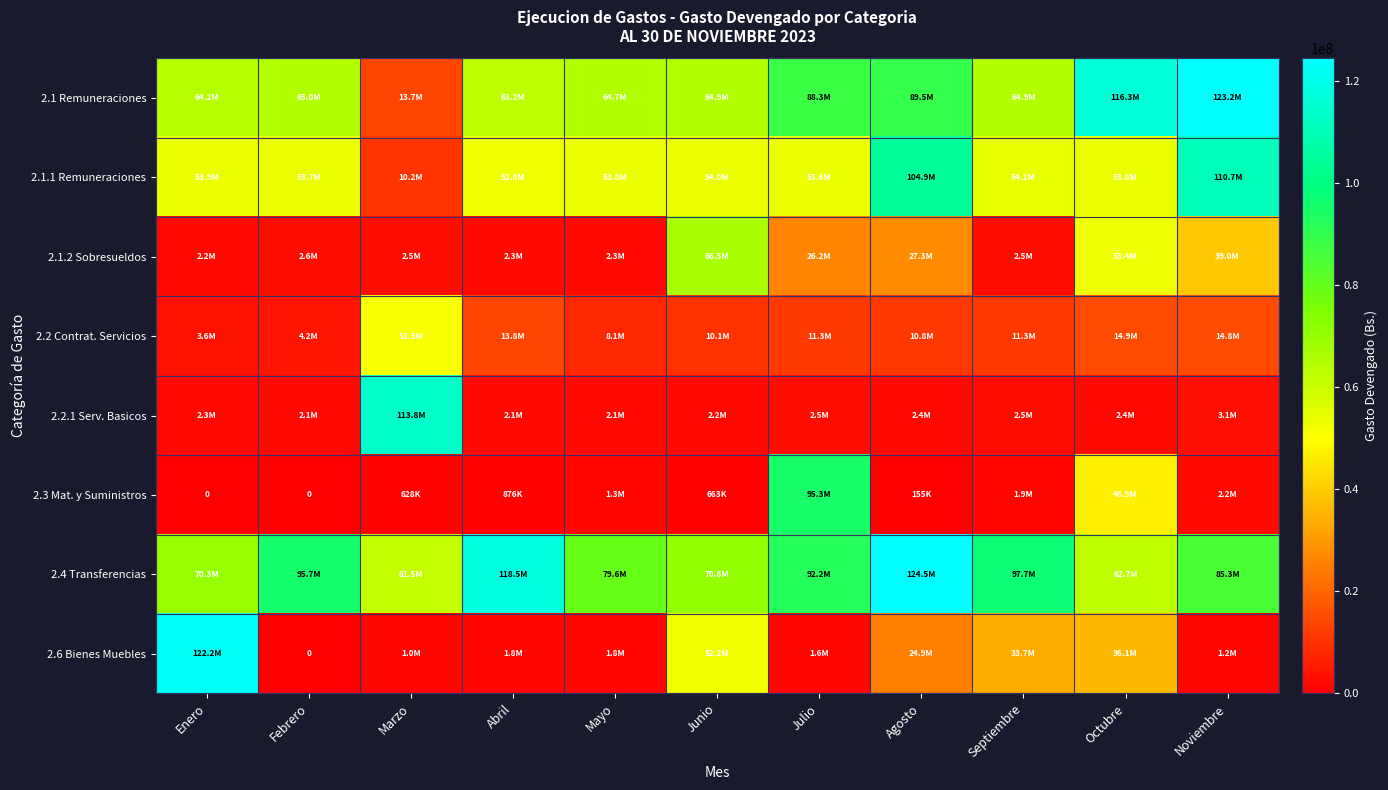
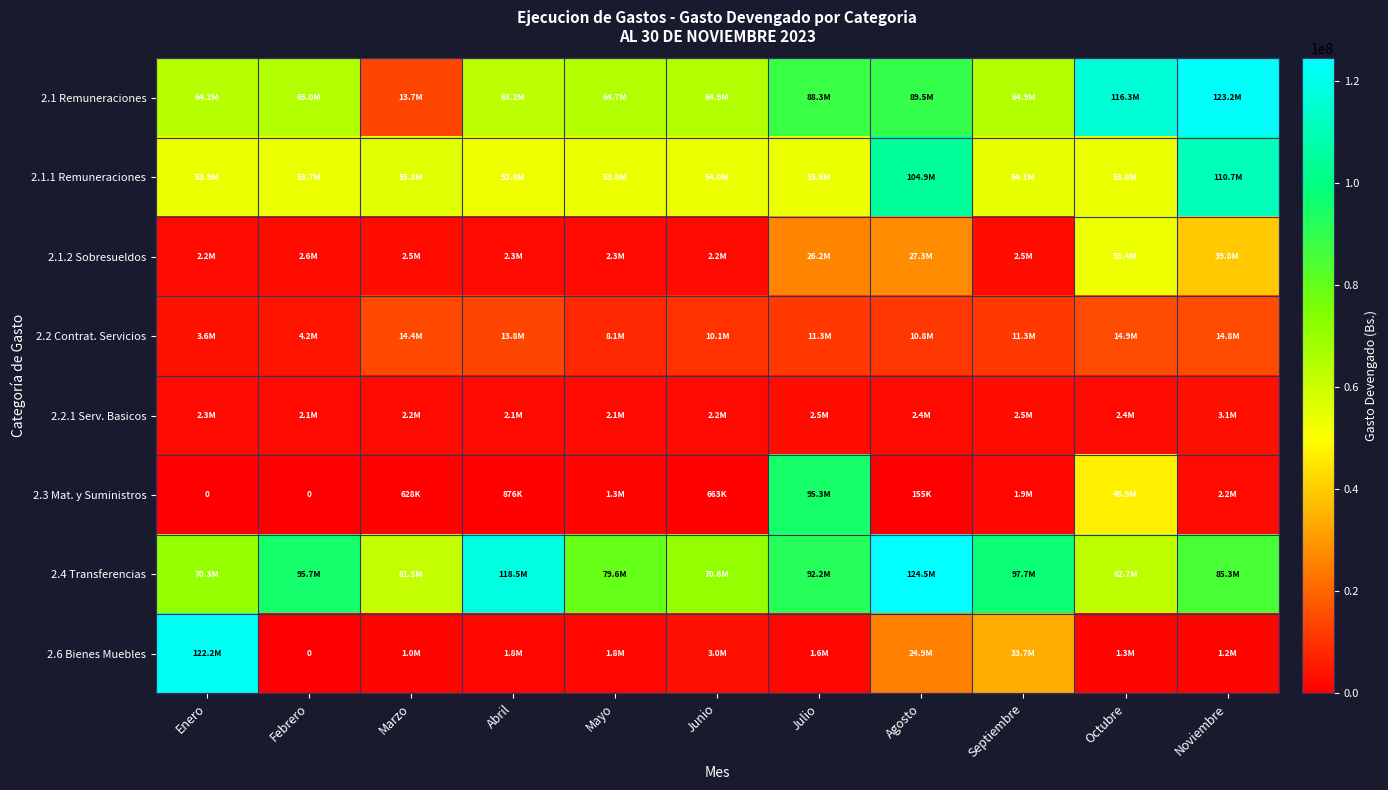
  {
    "2.1 Remuneraciones": {
      "Enero": "64.2M",
      "Febrero": "65.0M",
      "Marzo": "13.7M",
      "Abril": "63.2M",
      "Mayo": "64.7M",
      "Junio": "64.9M",
      "Julio": "88.3M",
      "Agosto": "89.5M",
      "Septiembre": "64.9M",
      "Octubre": "116.3M",
      "Noviembre": "123.2M"
    },
    "2.1.1 Remuneraciones": {
      "Enero": "53.9M",
      "Febrero": "53.7M",
-     "Marzo": "10.2M",
+     "Marzo": "55.8M",
      "Abril": "52.8M",
      "Mayo": "53.8M",
      "Junio": "54.0M",
      "Julio": "53.6M",
      "Agosto": "104.9M",
      "Septiembre": "54.1M",
      "Octubre": "53.8M",
      "Noviembre": "110.7M"
    },
    "2.1.2 Sobresueldos": {
      "Enero": "2.2M",
      "Febrero": "2.6M",
      "Marzo": "2.5M",
      "Abril": "2.3M",
      "Mayo": "2.3M",
-     "Junio": "66.5M",
+     "Junio": "2.2M",
      "Julio": "26.2M",
      "Agosto": "27.3M",
      "Septiembre": "2.5M",
      "Octubre": "53.4M",
      "Noviembre": "39.0M"
    },
    "2.2 Contrat. Servicios": {
      "Enero": "3.6M",
      "Febrero": "4.2M",
-     "Marzo": "51.3M",
+     "Marzo": "14.4M",
      "Abril": "13.8M",
      "Mayo": "8.1M",
      "Junio": "10.1M",
      "Julio": "11.3M",
      "Agosto": "10.8M",
      "Septiembre": "11.3M",
      "Octubre": "14.9M",
      "Noviembre": "14.8M"
    },
    "2.2.1 Serv. Basicos": {
      "Enero": "2.3M",
      "Febrero": "2.1M",
-     "Marzo": "113.8M",
+     "Marzo": "2.2M",
      "Abril": "2.1M",
      "Mayo": "2.1M",
      "Junio": "2.2M",
      "Julio": "2.5M",
      "Agosto": "2.4M",
      "Septiembre": "2.5M",
      "Octubre": "2.4M",
      "Noviembre": "3.1M"
    },
    "2.3 Mat. y Suministros": {
      "Enero": "0",
      "Febrero": "0",
      "Marzo": "628K",
      "Abril": "876K",
      "Mayo": "1.3M",
      "Junio": "663K",
      "Julio": "95.3M",
      "Agosto": "155K",
      "Septiembre": "1.9M",
      "Octubre": "46.9M",
      "Noviembre": "2.2M"
    },
    "2.4 Transferencias": {
      "Enero": "70.3M",
      "Febrero": "95.7M",
      "Marzo": "61.5M",
      "Abril": "118.5M",
      "Mayo": "79.6M",
      "Junio": "70.6M",
      "Julio": "92.2M",
      "Agosto": "124.5M",
      "Septiembre": "97.7M",
      "Octubre": "62.7M",
      "Noviembre": "85.3M"
    },
    "2.6 Bienes Muebles": {
      "Enero": "122.2M",
      "Febrero": "0",
      "Marzo": "1.0M",
      "Abril": "1.8M",
      "Mayo": "1.8M",
-     "Junio": "52.2M",
+     "Junio": "3.0M",
      "Julio": "1.6M",
      "Agosto": "24.9M",
      "Septiembre": "33.7M",
-     "Octubre": "36.1M",
+     "Octubre": "1.3M",
      "Noviembre": "1.2M"
    }
  }
